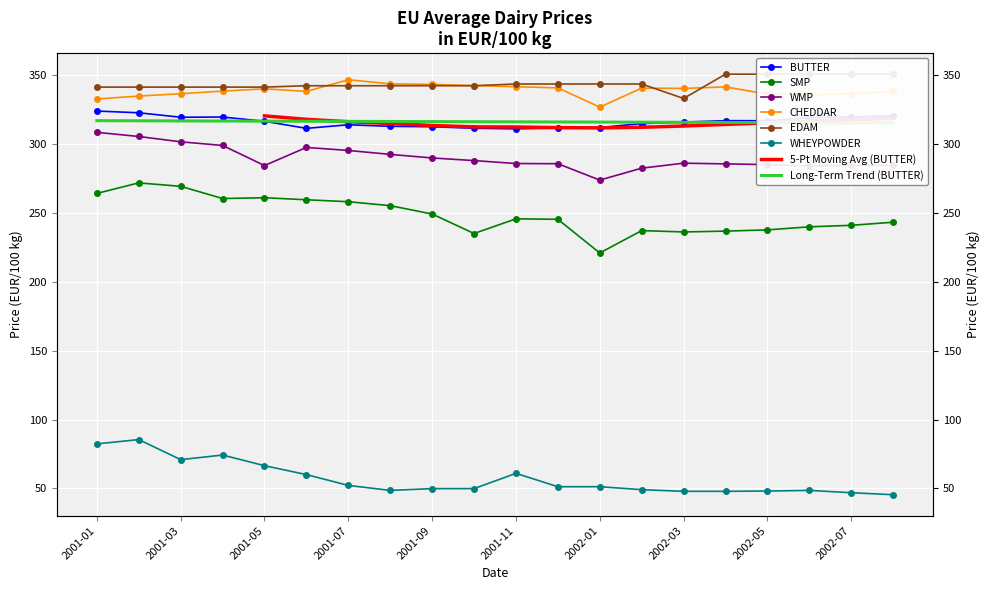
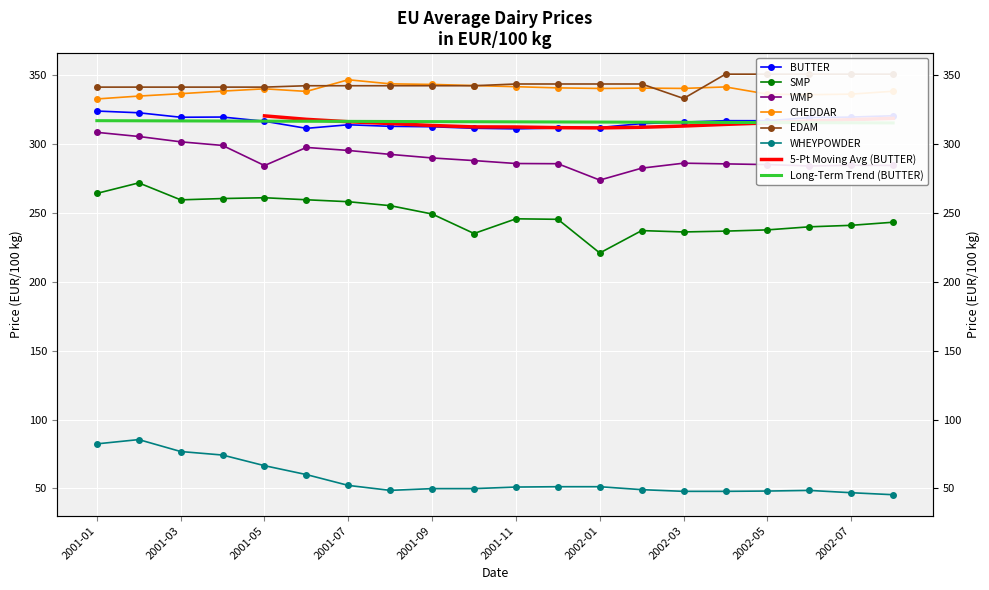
  {
    "BUTTER": {
      "2001-01": 324,
      "2001-03": 320,
      "2001-07": 314
    },
    "SMP": {
      "2001-01": 264,
-     "2001-03": 269,
+     "2001-03": 260,
      "2001-05": 261,
      "2001-07": 258,
      "2001-09": 249,
      "2001-11": 246,
      "2002-01": 221,
      "2002-03": 236,
      "2002-05": 238,
      "2002-07": 241
    },
    "WMP": {
      "2001-01": 309,
      "2001-03": 302,
      "2001-05": 284,
      "2001-07": 295,
      "2001-09": 290,
      "2001-11": 286,
      "2002-01": 274,
      "2002-03": 286
    },
    "CHEDDAR": {
      "2001-01": 333,
      "2001-03": 337,
      "2001-07": 347,
      "2001-11": 342,
-     "2002-01": 327,
+     "2002-01": 340,
      "2002-03": 340
    },
    "EDAM": {
      "2001-01": 341,
      "2001-03": 341,
      "2001-07": 342,
      "2001-11": 344,
      "2002-01": 344,
      "2002-03": 333
    },
    "WHEYPOWDER": {
      "2001-01": 82,
-     "2001-03": 71,
+     "2001-03": 77,
      "2001-05": 67,
      "2001-07": 52,
      "2001-09": 50,
-     "2001-11": 61,
+     "2001-11": 51,
      "2002-01": 51,
      "2002-03": 48,
      "2002-05": 48,
      "2002-07": 47
    },
    "5-Pt Moving Avg (BUTTER)": {
      "2001-05": 321,
      "2002-03": 313
    },
    "Long-Term Trend (BUTTER)": {
      "2001-01": 317,
      "2001-03": 317,
      "2001-09": 316,
      "2001-11": 316,
      "2002-01": 316
    }
  }
